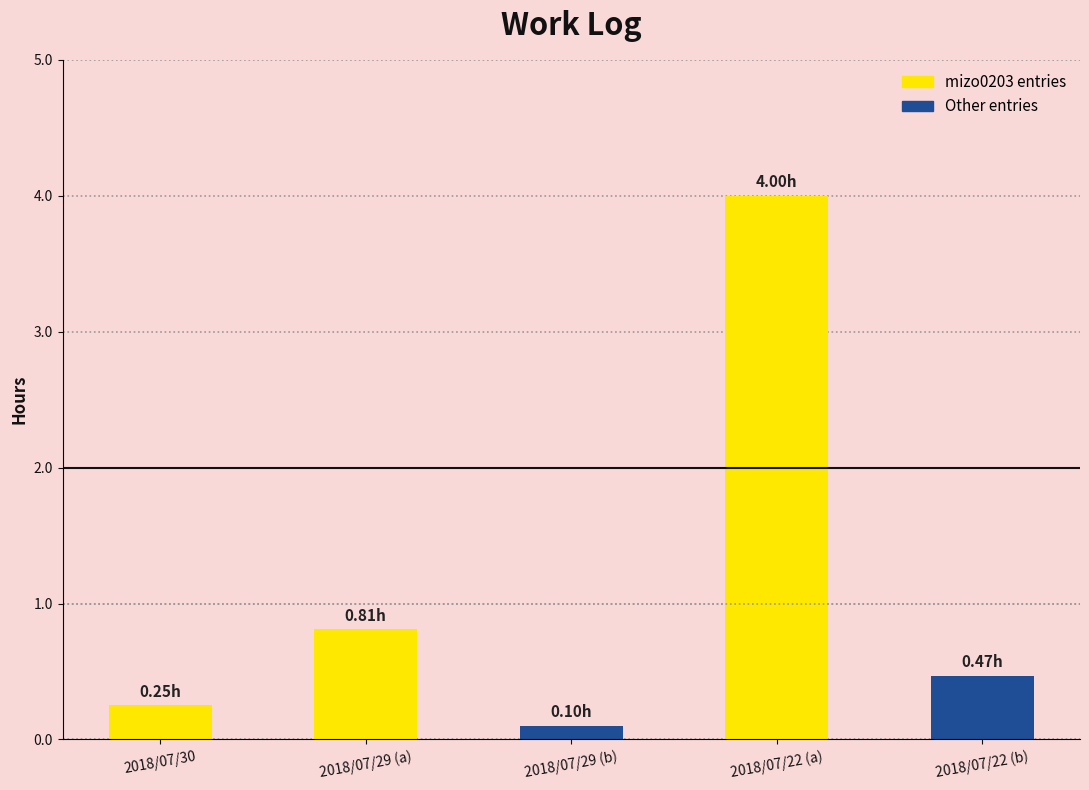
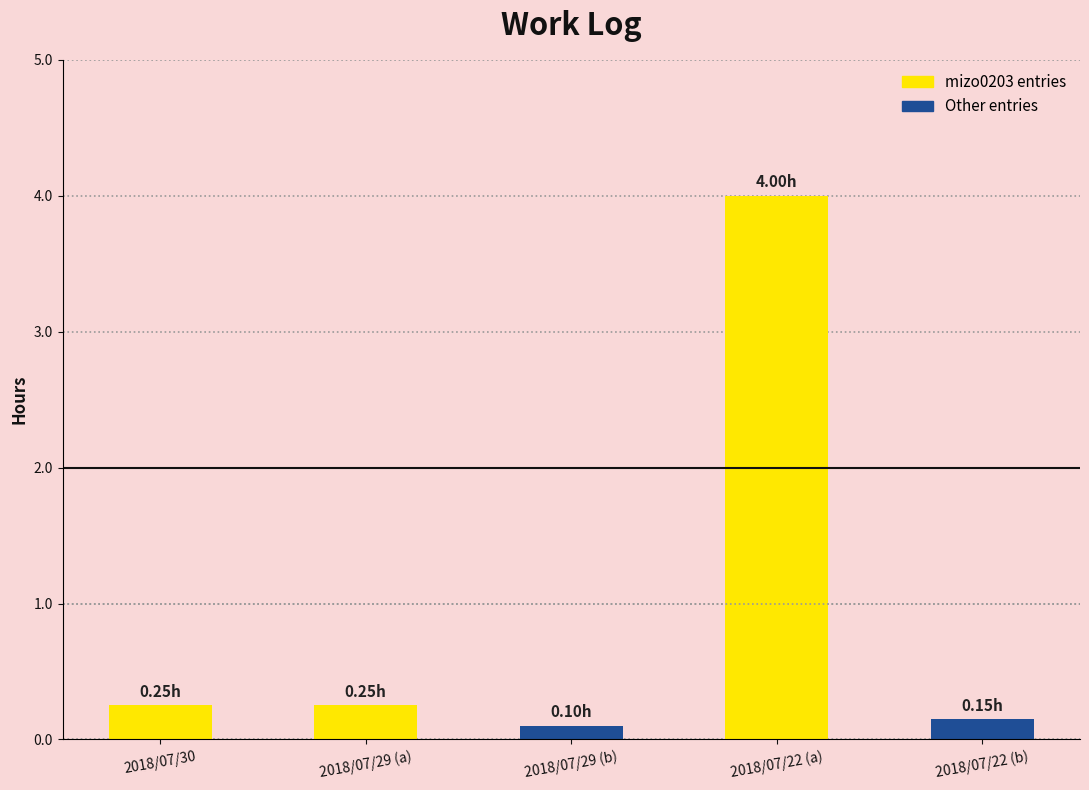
  {
    "2018/07/30": "0.25h",
-   "2018/07/29 (a)": "0.81h",
+   "2018/07/29 (a)": "0.25h",
    "2018/07/29 (b)": "0.10h",
    "2018/07/22 (a)": "4.00h",
-   "2018/07/22 (b)": "0.47h"
+   "2018/07/22 (b)": "0.15h"
  }
